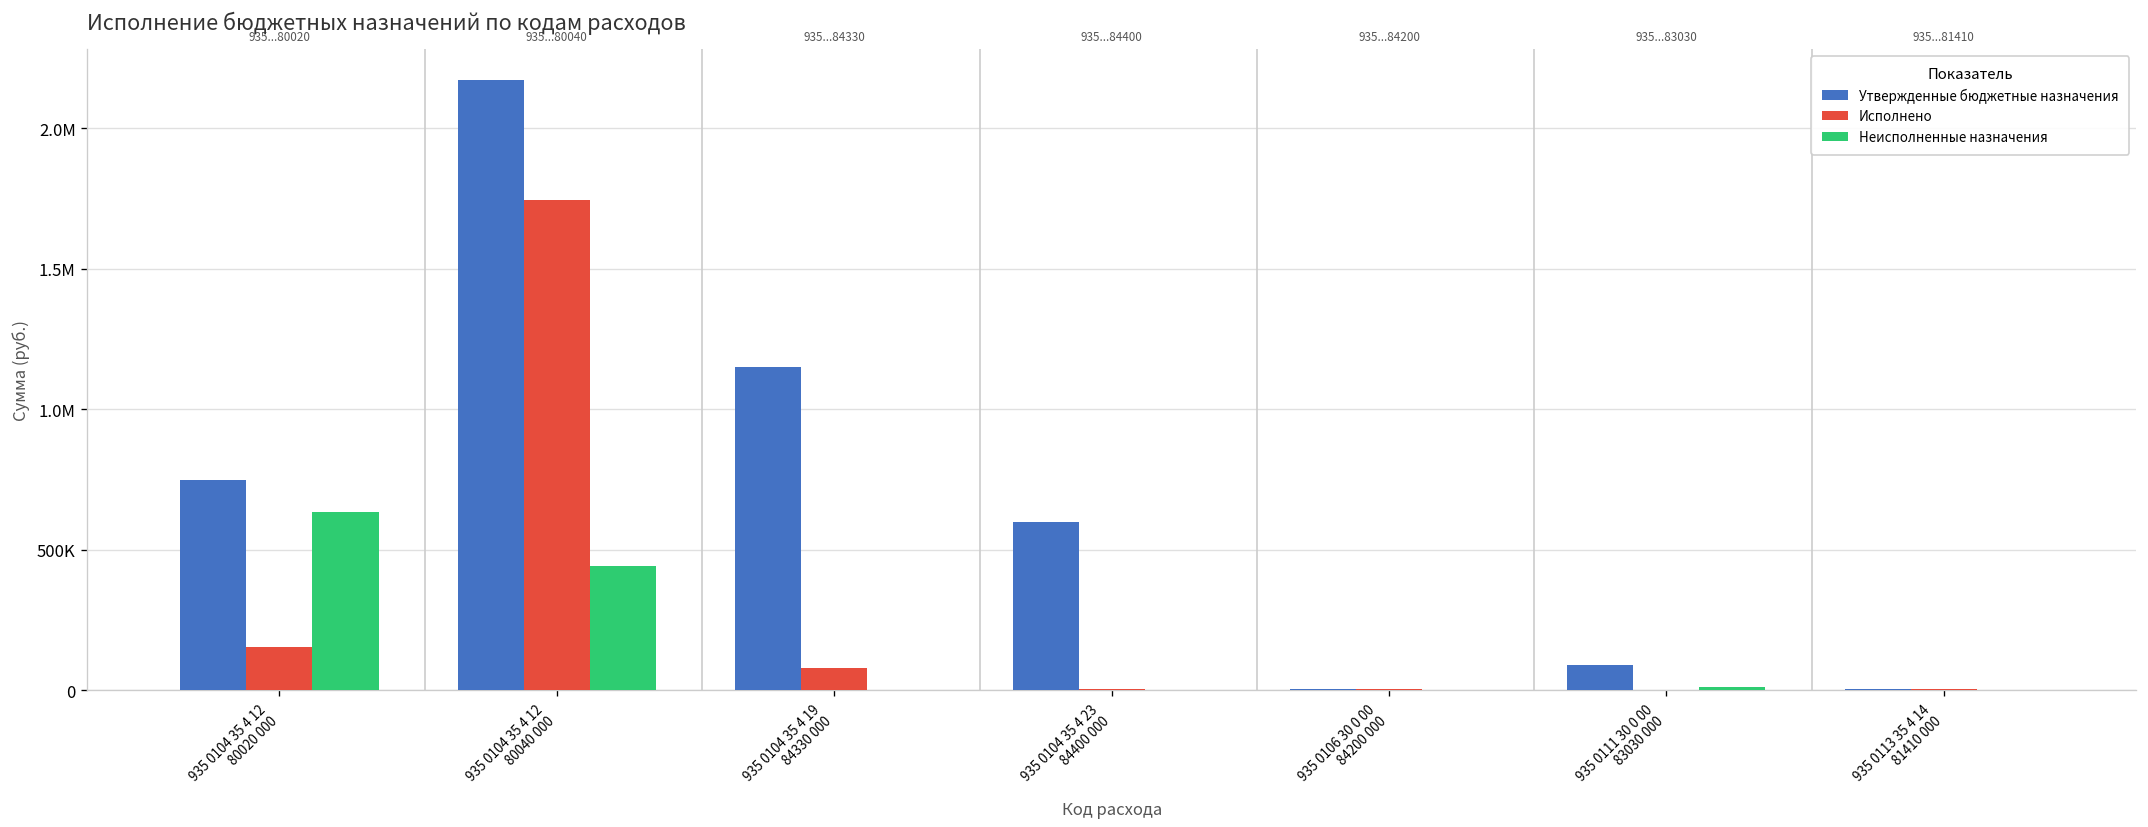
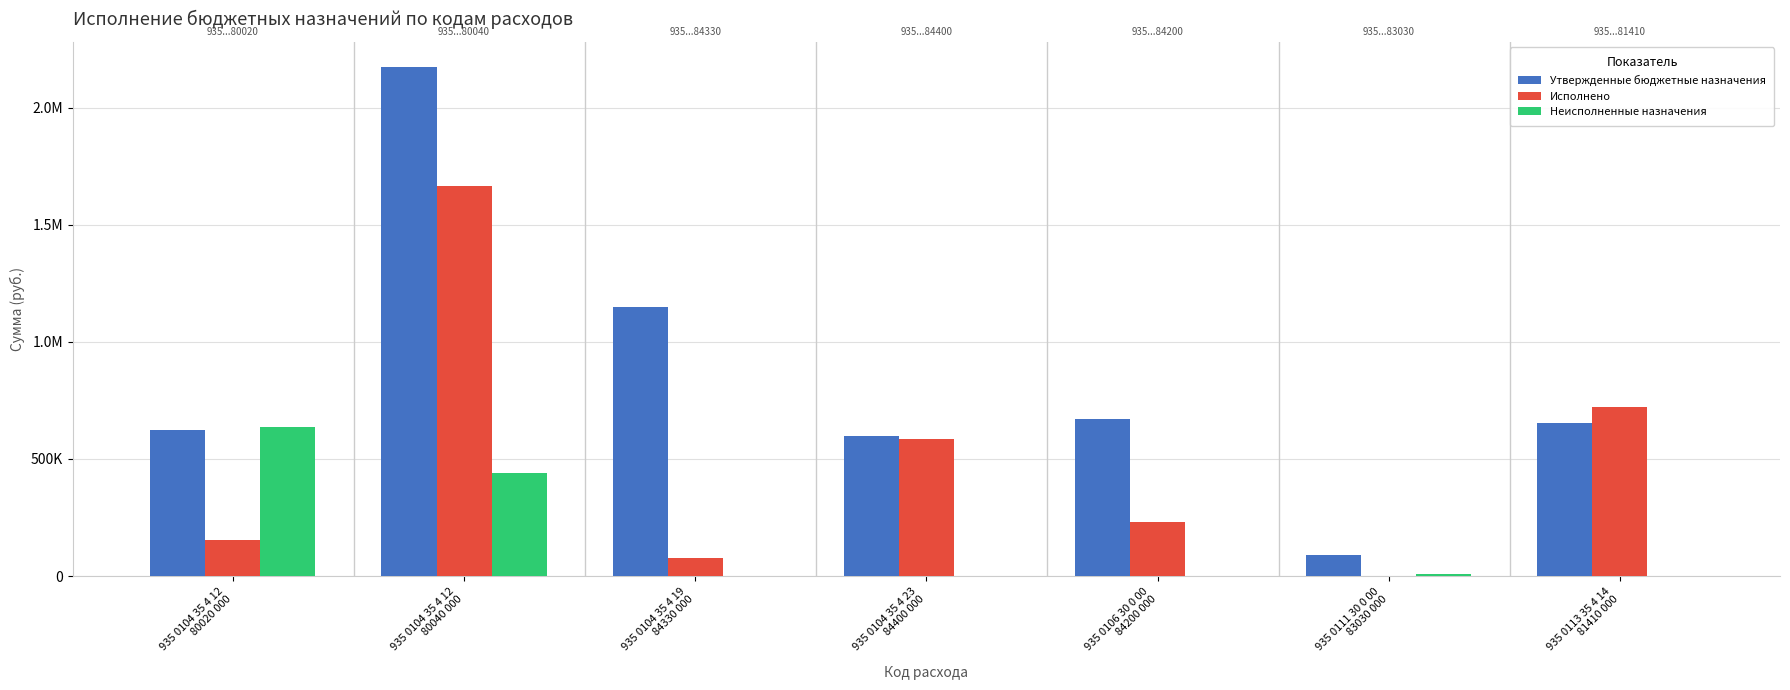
  {
    "Утвержденные бюджетные назначения": {
-     "935 0104 35 4 12 80020 000": 750000,
+     "935 0104 35 4 12 80020 000": 620000,
      "935 0104 35 4 12 80040 000": 2170000,
      "935 0104 35 4 19 84330 000": 1150000,
      "935 0104 35 4 23 84400 000": 600000,
-     "935 0106 30 0 00 84200 000": 0,
+     "935 0106 30 0 00 84200 000": 670000,
      "935 0111 30 0 00 83030 000": 90000,
-     "935 0113 35 4 14 81410 000": 10000
+     "935 0113 35 4 14 81410 000": 650000
    },
    "Исполнено": {
      "935 0104 35 4 12 80020 000": 150000,
-     "935 0104 35 4 12 80040 000": 1750000,
+     "935 0104 35 4 12 80040 000": 1670000,
      "935 0104 35 4 19 84330 000": 80000,
-     "935 0104 35 4 23 84400 000": 0,
-     "935 0106 30 0 00 84200 000": 0,
+     "935 0104 35 4 23 84400 000": 590000,
+     "935 0106 30 0 00 84200 000": 230000,
      "935 0111 30 0 00 83030 000": 0,
-     "935 0113 35 4 14 81410 000": 10000
+     "935 0113 35 4 14 81410 000": 720000
    },
    "Неисполненные назначения": {
      "935 0104 35 4 12 80020 000": 630000,
      "935 0104 35 4 12 80040 000": 440000,
      "935 0104 35 4 19 84330 000": 0,
      "935 0104 35 4 23 84400 000": 0,
      "935 0106 30 0 00 84200 000": 0,
      "935 0113 35 4 14 81410 000": 0
    }
  }
